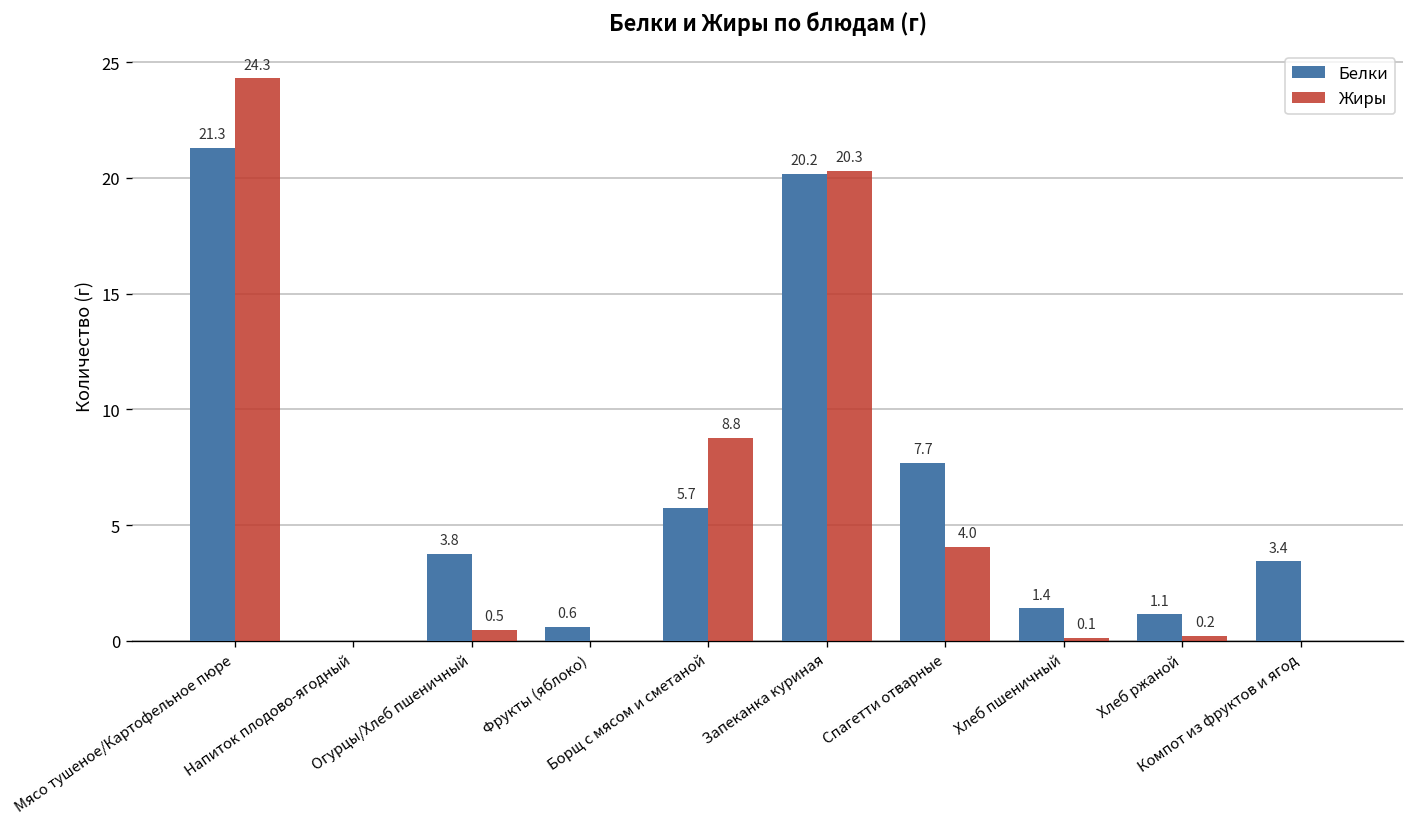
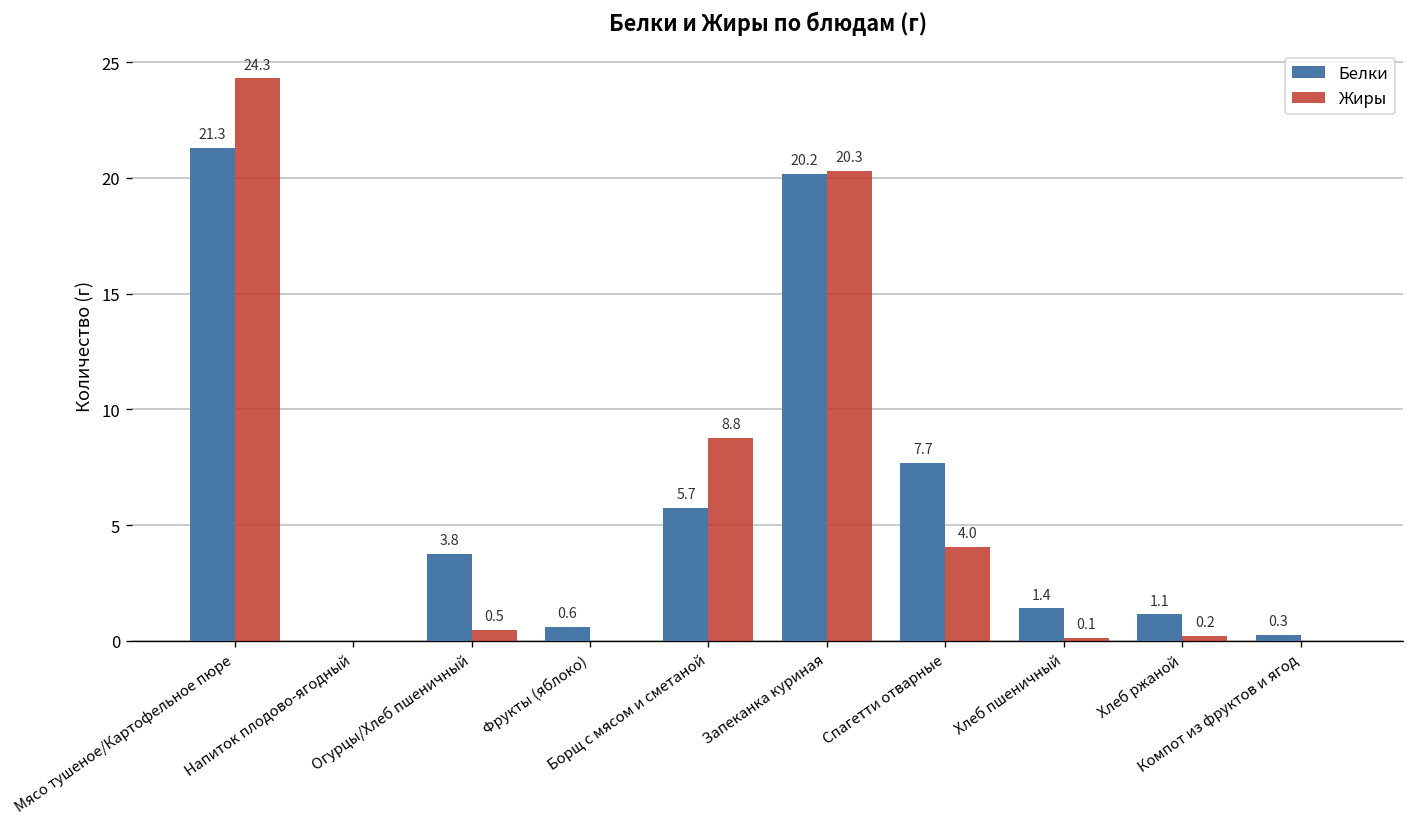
  {
    "Белки": {
      "Мясо тушеное/Картофельное пюре": 21.3,
      "Огурцы/Хлеб пшеничный": 3.8,
      "Фрукты (яблоко)": 0.6,
      "Борщ с мясом и сметаной": 5.7,
      "Запеканка куриная": 20.2,
      "Спагетти отварные": 7.7,
      "Хлеб пшеничный": 1.4,
      "Хлеб ржаной": 1.1,
-     "Компот из фруктов и ягод": 3.4
+     "Компот из фруктов и ягод": 0.3
    },
    "Жиры": {
      "Мясо тушеное/Картофельное пюре": 24.3,
      "Огурцы/Хлеб пшеничный": 0.5,
      "Борщ с мясом и сметаной": 8.8,
      "Запеканка куриная": 20.3,
      "Спагетти отварные": 4.0,
      "Хлеб пшеничный": 0.1,
      "Хлеб ржаной": 0.2
    }
  }
